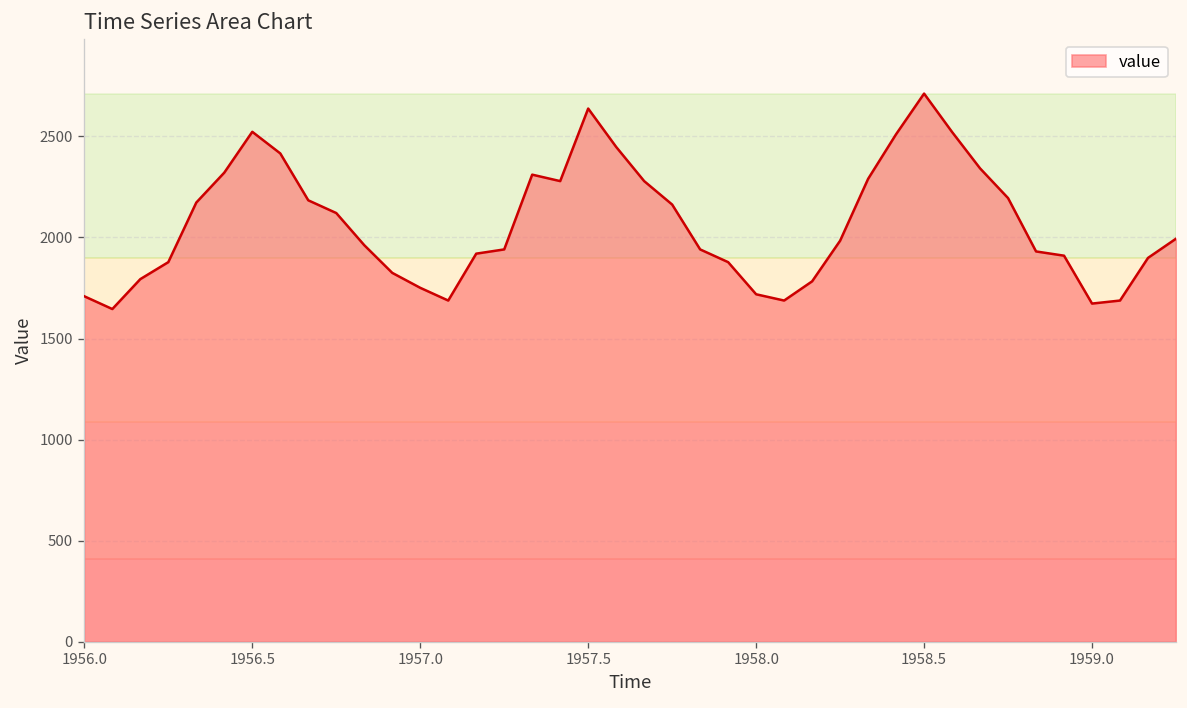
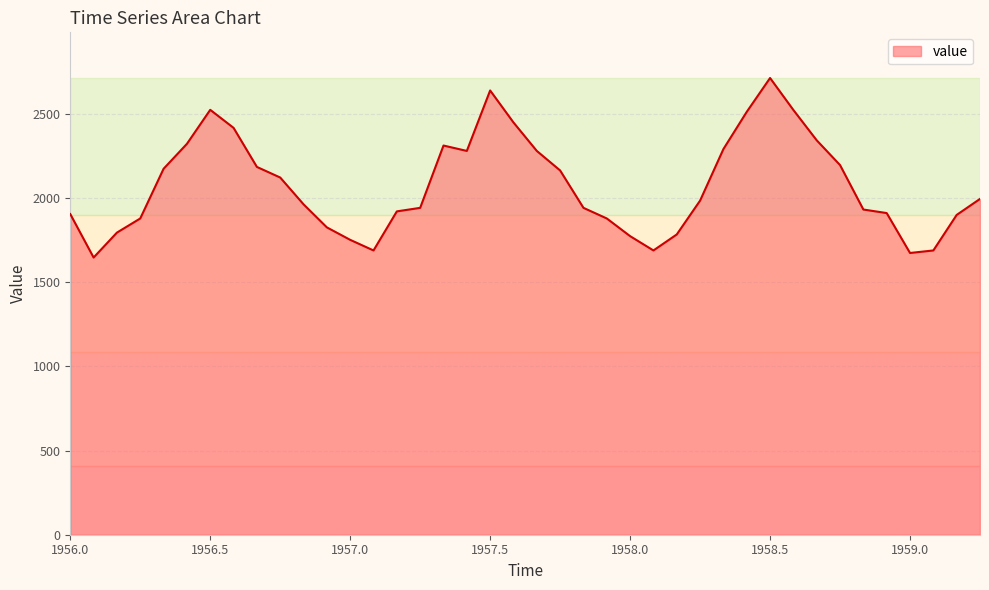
  {
-   "1956.0": 1710,
+   "1956.0": 1900,
    "1956.5": 2520,
    "1957.0": 1750,
    "1957.5": 2640,
-   "1958.0": 1720,
+   "1958.0": 1770,
    "1958.5": 2710,
    "1959.0": 1670
  }
